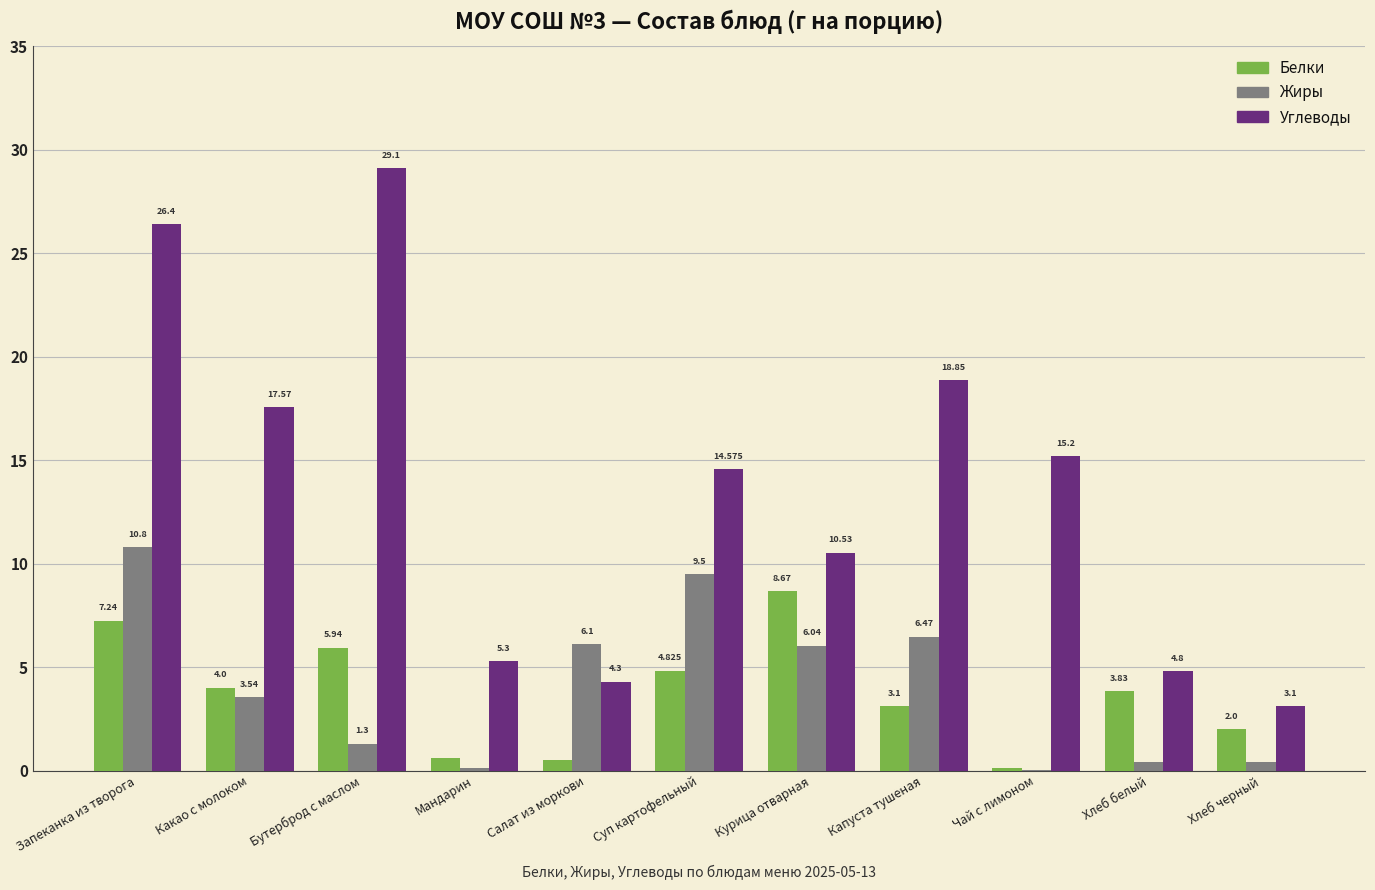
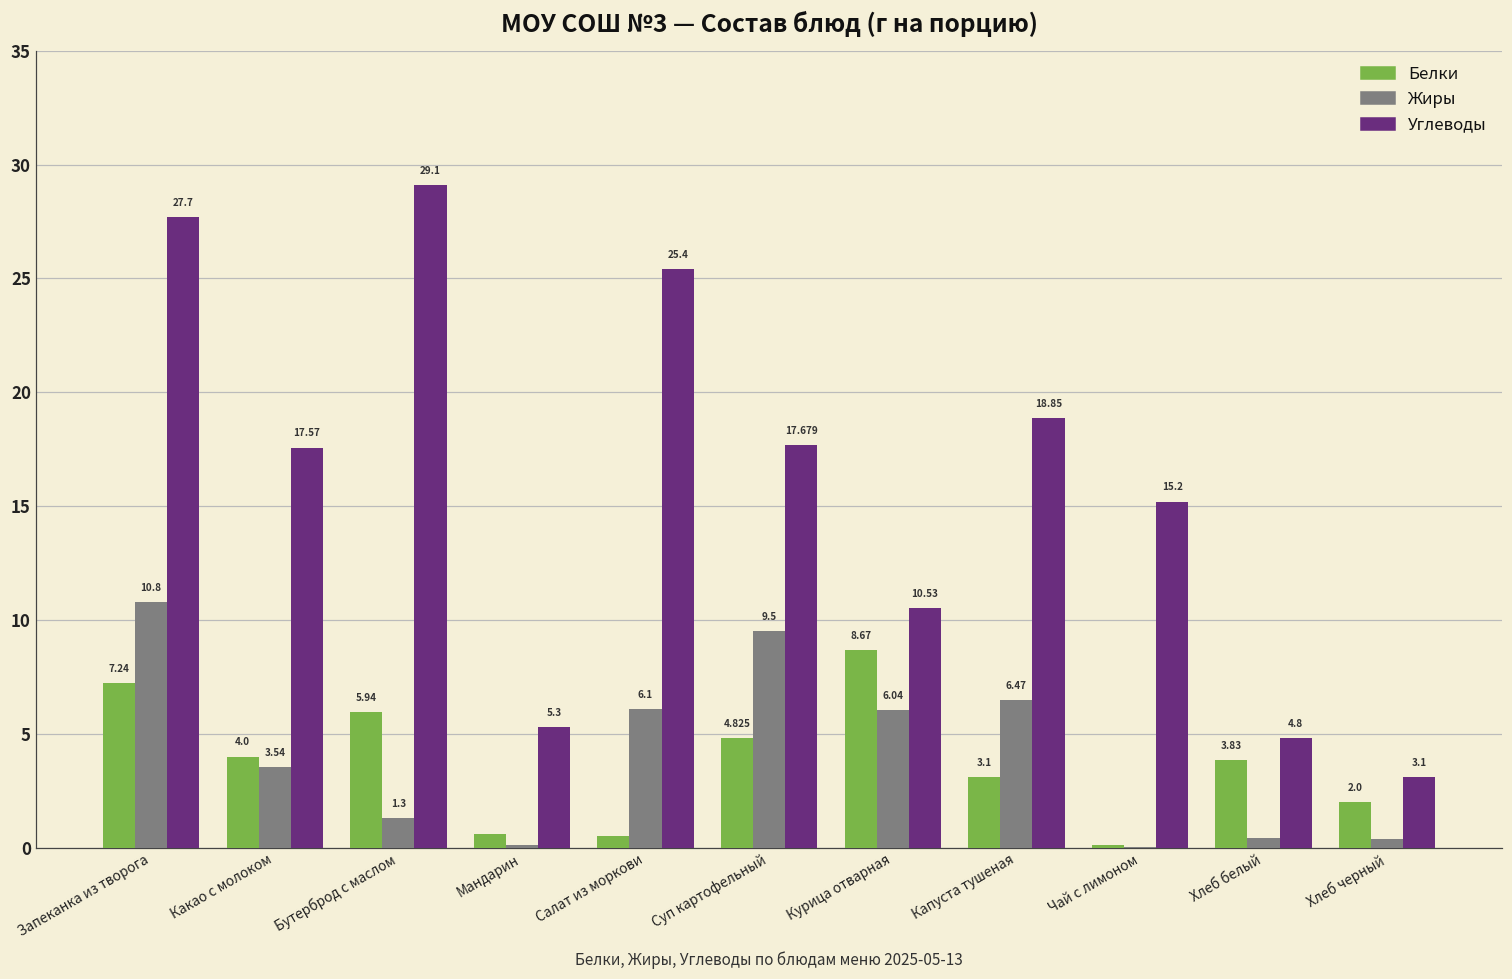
  {
    "Белки": {
      "Запеканка из творога": 7.24,
      "Какао с молоком": 4.0,
      "Бутерброд с маслом": 5.94,
      "Суп картофельный": 4.825,
      "Курица отварная": 8.67,
      "Капуста тушеная": 3.1,
      "Хлеб белый": 3.83,
      "Хлеб черный": 2.0
    },
    "Жиры": {
      "Запеканка из творога": 10.8,
      "Какао с молоком": 3.54,
      "Бутерброд с маслом": 1.3,
      "Салат из моркови": 6.1,
      "Суп картофельный": 9.5,
      "Курица отварная": 6.04,
      "Капуста тушеная": 6.47
    },
    "Углеводы": {
-     "Запеканка из творога": 26.4,
+     "Запеканка из творога": 27.7,
      "Какао с молоком": 17.57,
      "Бутерброд с маслом": 29.1,
      "Мандарин": 5.3,
-     "Салат из моркови": 4.3,
-     "Суп картофельный": 14.575,
+     "Салат из моркови": 25.4,
+     "Суп картофельный": 17.679,
      "Курица отварная": 10.53,
      "Капуста тушеная": 18.85,
      "Чай с лимоном": 15.2,
      "Хлеб белый": 4.8,
      "Хлеб черный": 3.1
    }
  }
